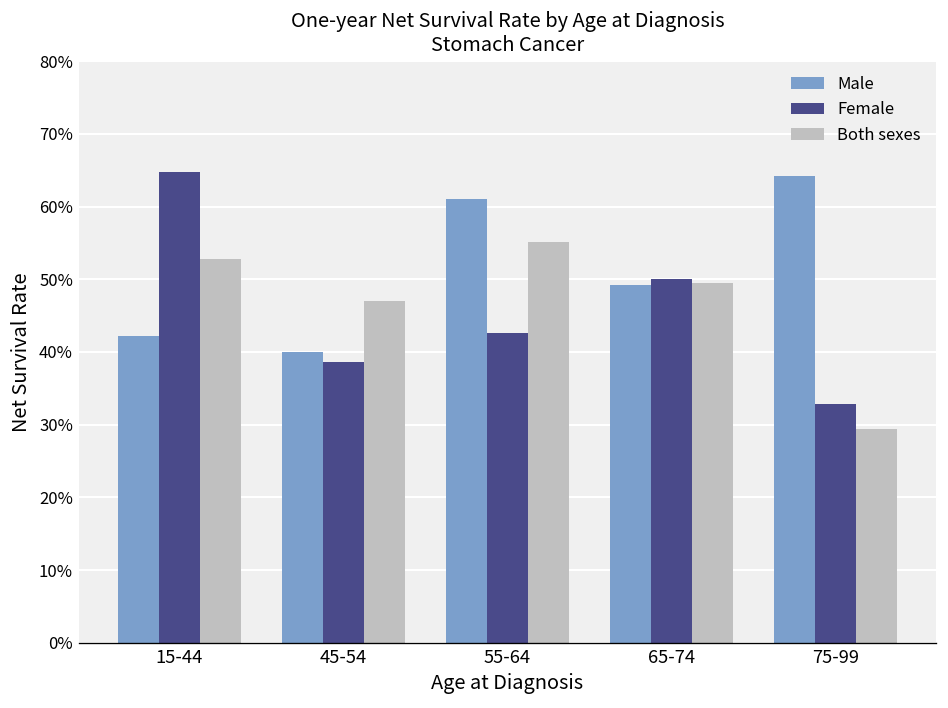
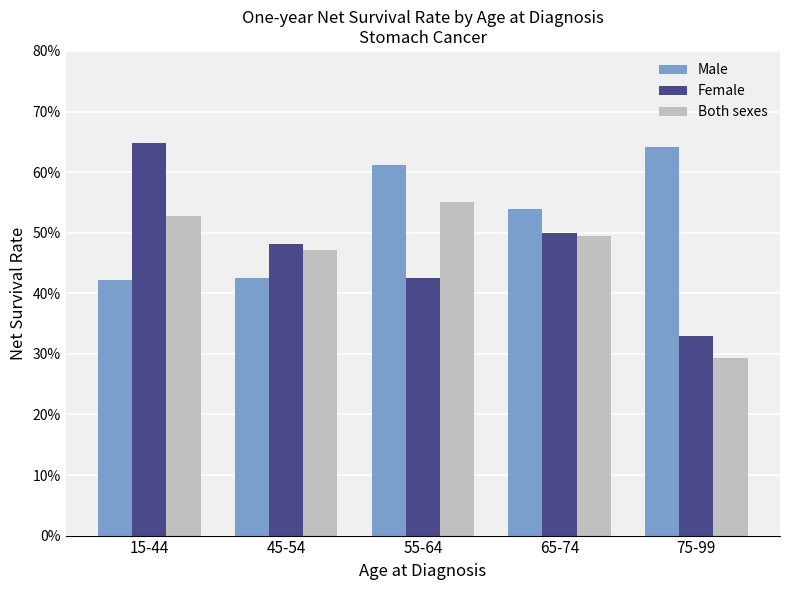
  {
    "Male": {
      "15-44": "42%",
-     "45-54": "40%",
+     "45-54": "43%",
      "55-64": "61%",
-     "65-74": "49%",
+     "65-74": "54%",
      "75-99": "64%"
    },
    "Female": {
      "15-44": "65%",
-     "45-54": "39%",
+     "45-54": "48%",
      "55-64": "43%",
      "65-74": "50%",
      "75-99": "33%"
    },
    "Both sexes": {
      "15-44": "53%",
      "45-54": "47%",
      "55-64": "55%",
      "65-74": "49%",
      "75-99": "29%"
    }
  }
